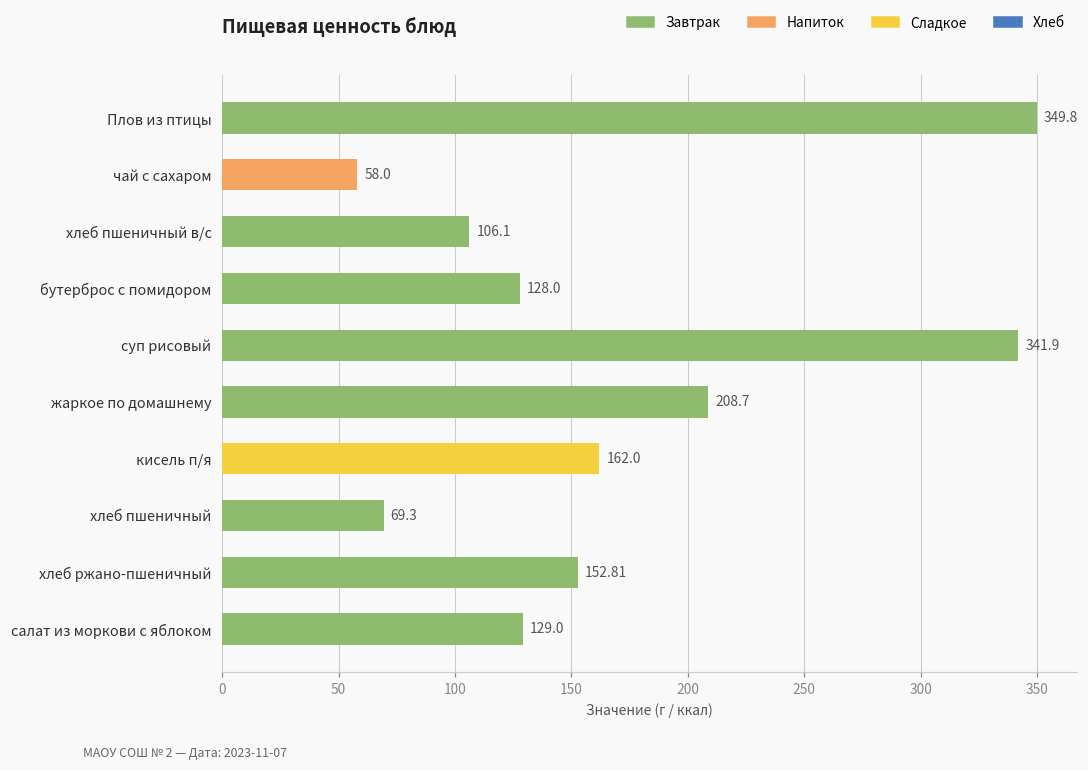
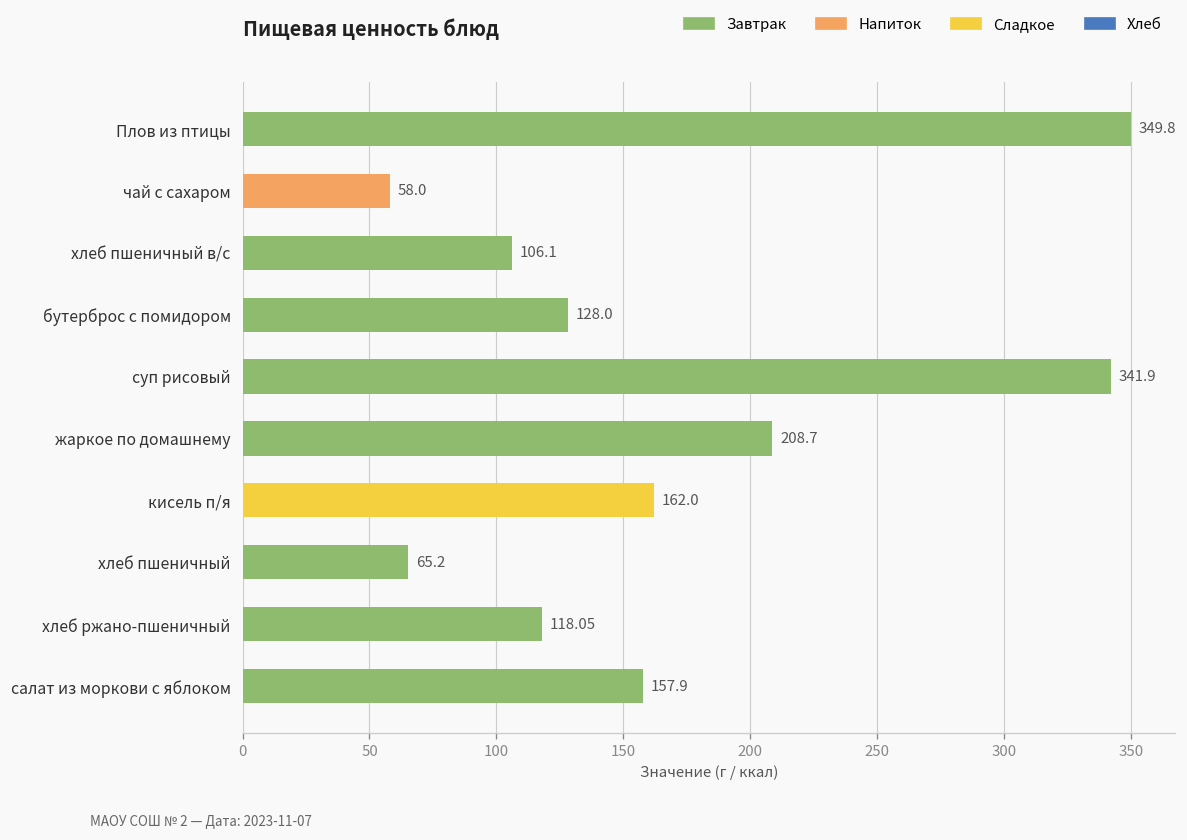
  {
    "Плов из птицы": 349.8,
    "чай с сахаром": 58.0,
    "хлеб пшеничный в/с": 106.1,
    "бутерброс с помидором": 128.0,
    "суп рисовый": 341.9,
    "жаркое по домашнему": 208.7,
    "кисель п/я": 162.0,
-   "хлеб пшеничный": 69.3,
-   "хлеб ржано-пшеничный": 152.81,
-   "салат из моркови с яблоком": 129.0
+   "хлеб пшеничный": 65.2,
+   "хлеб ржано-пшеничный": 118.05,
+   "салат из моркови с яблоком": 157.9
  }
